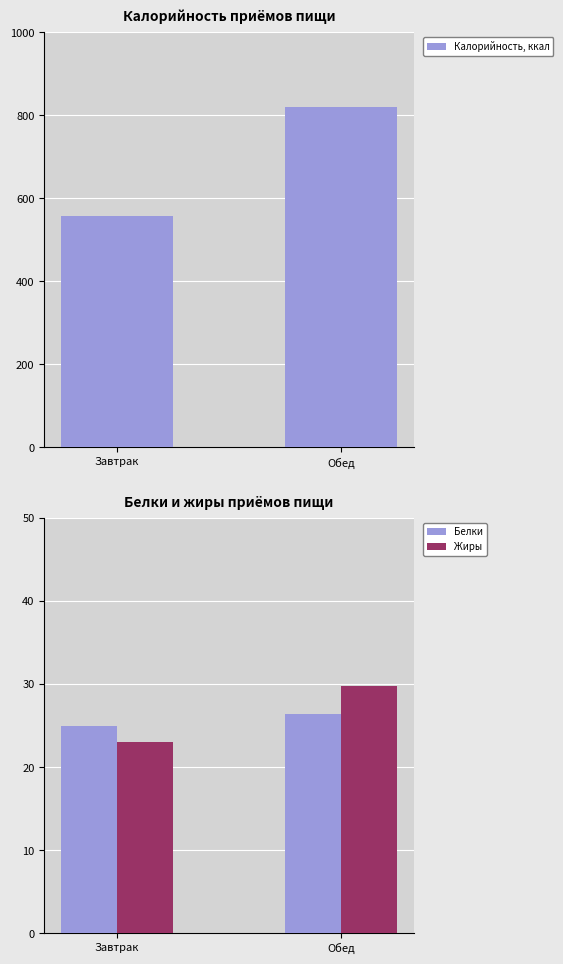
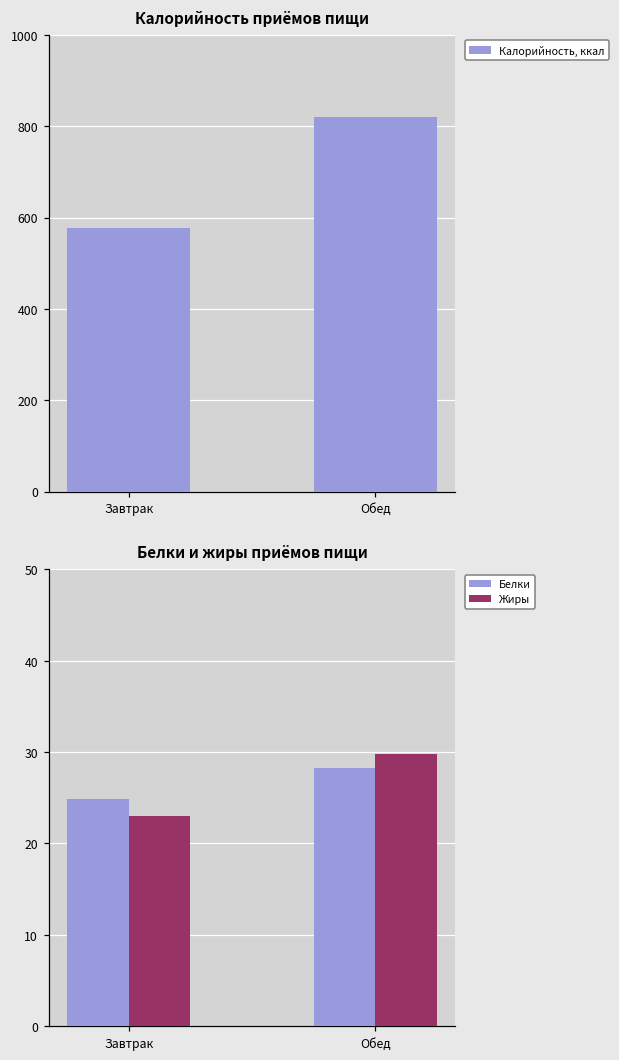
  {
    "Калорийность приёмов пищи": {
-     "Завтрак": 560,
+     "Завтрак": 580,
      "Обед": 820
    },
    "Белки и жиры приёмов пищи": {
      "Белки": {
        "Завтрак": 25,
-       "Обед": 26
+       "Обед": 28
      },
      "Жиры": {
        "Завтрак": 23,
        "Обед": 30
      }
    }
  }
